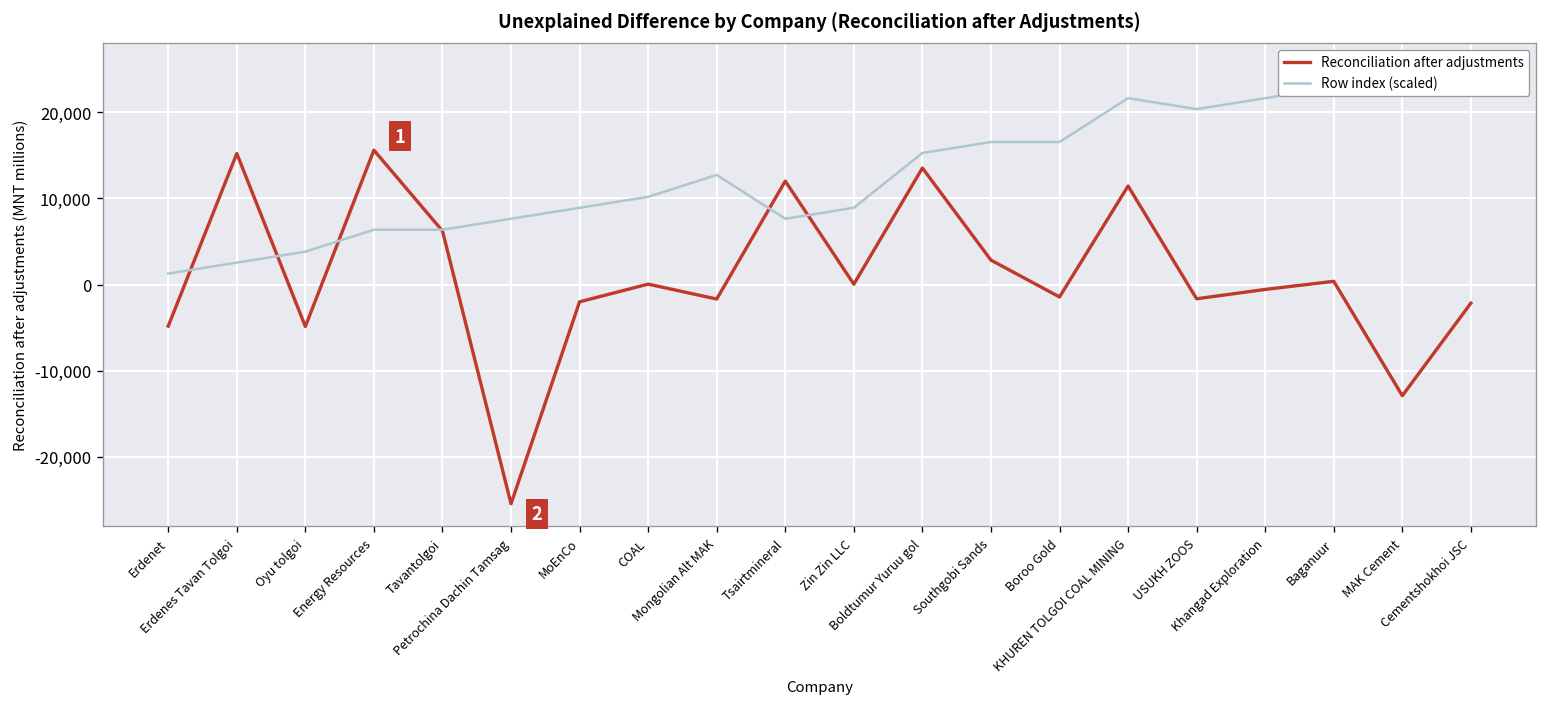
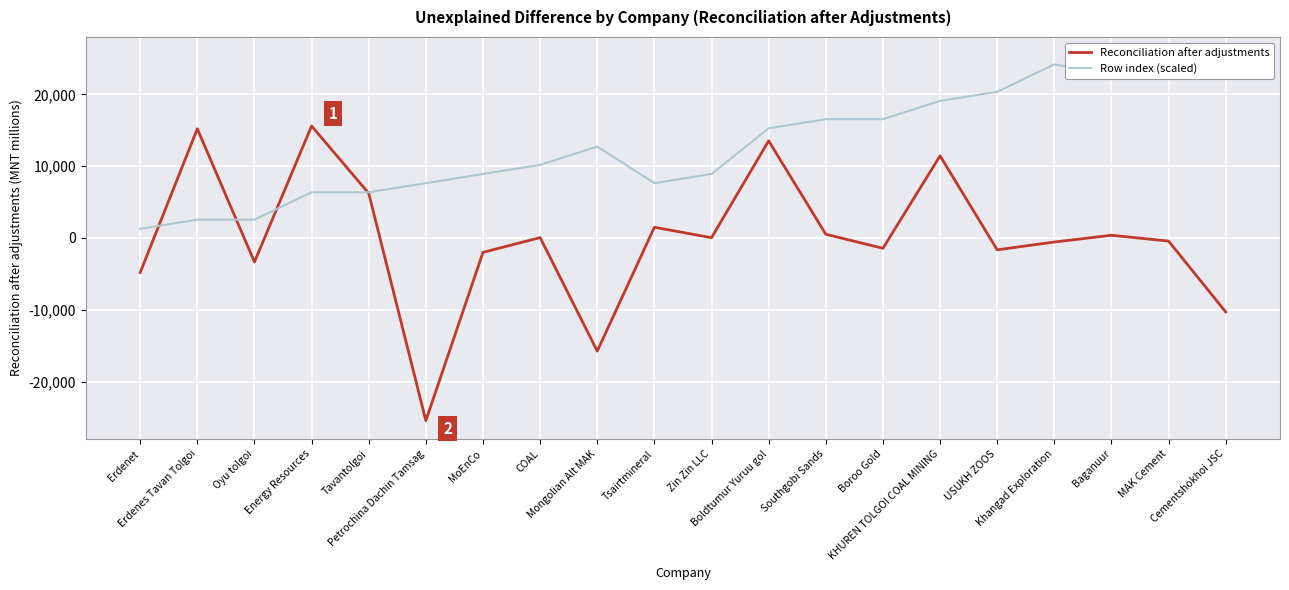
  {
    "Reconciliation after adjustments": {
      "Erdenet": "-5,000",
      "Erdenes Tavan Tolgoi": "15,000",
-     "Oyu tolgoi": "-5,000",
+     "Oyu tolgoi": "-3,000",
      "MoEnCo": "-2,000",
      "COAL": "0",
-     "Mongolian Alt MAK": "-2,000",
-     "Tsairtmineral": "12,000",
+     "Mongolian Alt MAK": "-16,000",
+     "Tsairtmineral": "1,000",
      "Zin Zin LLC": "0",
      "Boldtumur Yuruu gol": "14,000",
-     "Southgobi Sands": "3,000",
+     "Southgobi Sands": "1,000",
      "Boroo Gold": "-1,000",
      "KHUREN TOLGOI COAL MINING": "11,000",
      "USUKH ZOOS": "-2,000",
      "Khangad Exploration": "-1,000",
      "Baganuur": "0",
-     "MAK Cement": "-13,000",
-     "Cementshokhoi JSC": "-2,000"
+     "MAK Cement": "0",
+     "Cementshokhoi JSC": "-10,000"
    },
    "Row index (scaled)": {
      "Erdenet": "1,000",
      "Erdenes Tavan Tolgoi": "3,000",
-     "Oyu tolgoi": "4,000",
+     "Oyu tolgoi": "3,000",
      "Energy Resources": "6,000",
      "Petrochina Dachin Tamsag": "8,000",
      "MoEnCo": "9,000",
      "COAL": "10,000",
      "Mongolian Alt MAK": "13,000",
      "Tsairtmineral": "8,000",
      "Zin Zin LLC": "9,000",
      "Boldtumur Yuruu gol": "15,000",
      "Southgobi Sands": "17,000",
      "Boroo Gold": "17,000",
-     "KHUREN TOLGOI COAL MINING": "22,000",
+     "KHUREN TOLGOI COAL MINING": "19,000",
      "USUKH ZOOS": "20,000",
-     "Khangad Exploration": "22,000"
+     "Khangad Exploration": "24,000"
    }
  }
